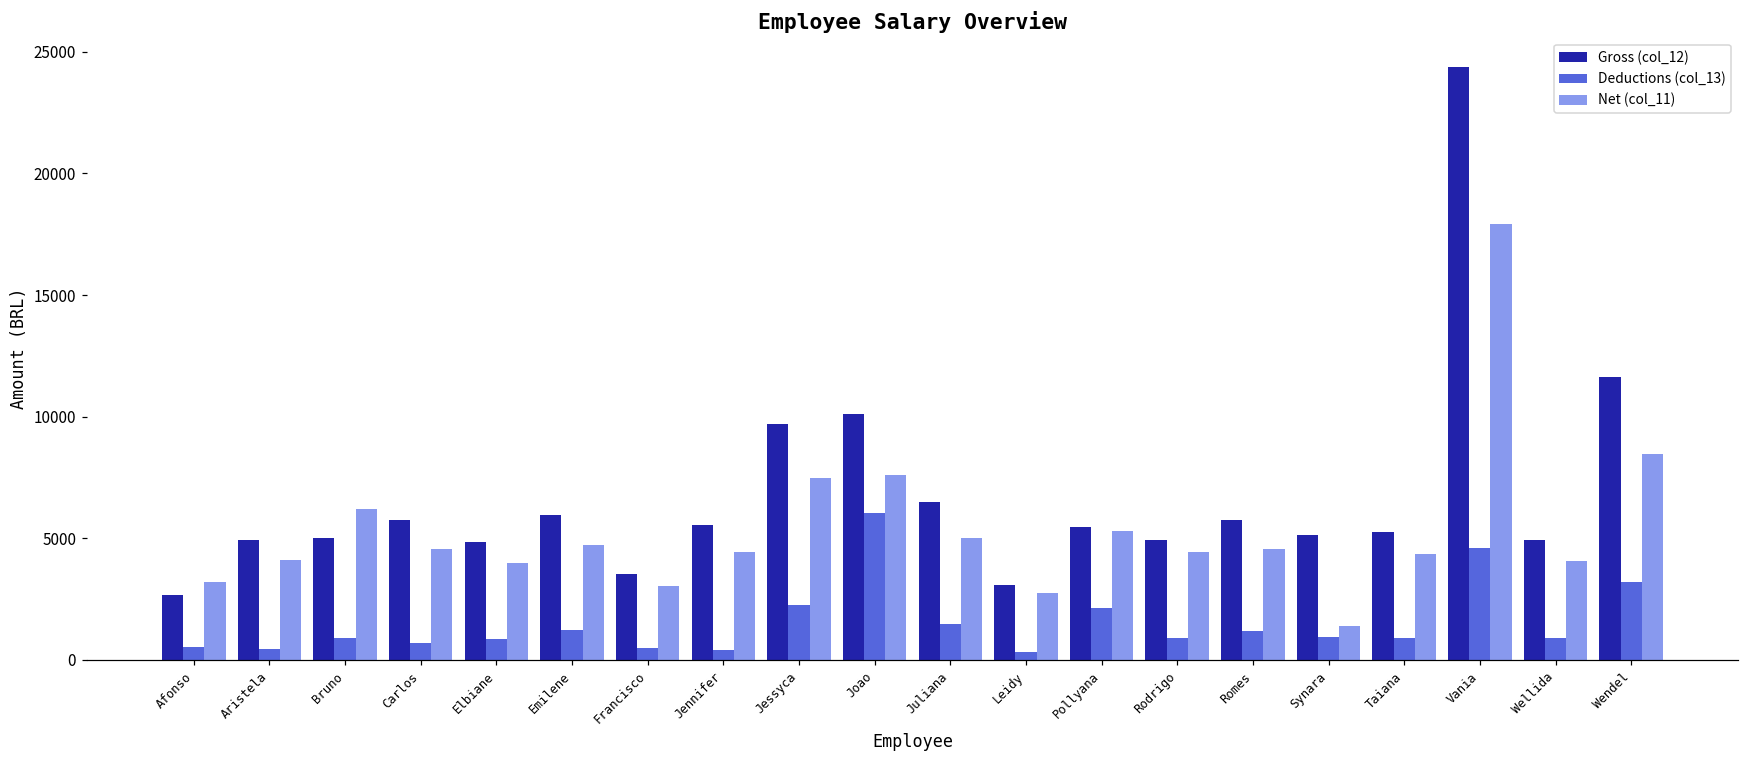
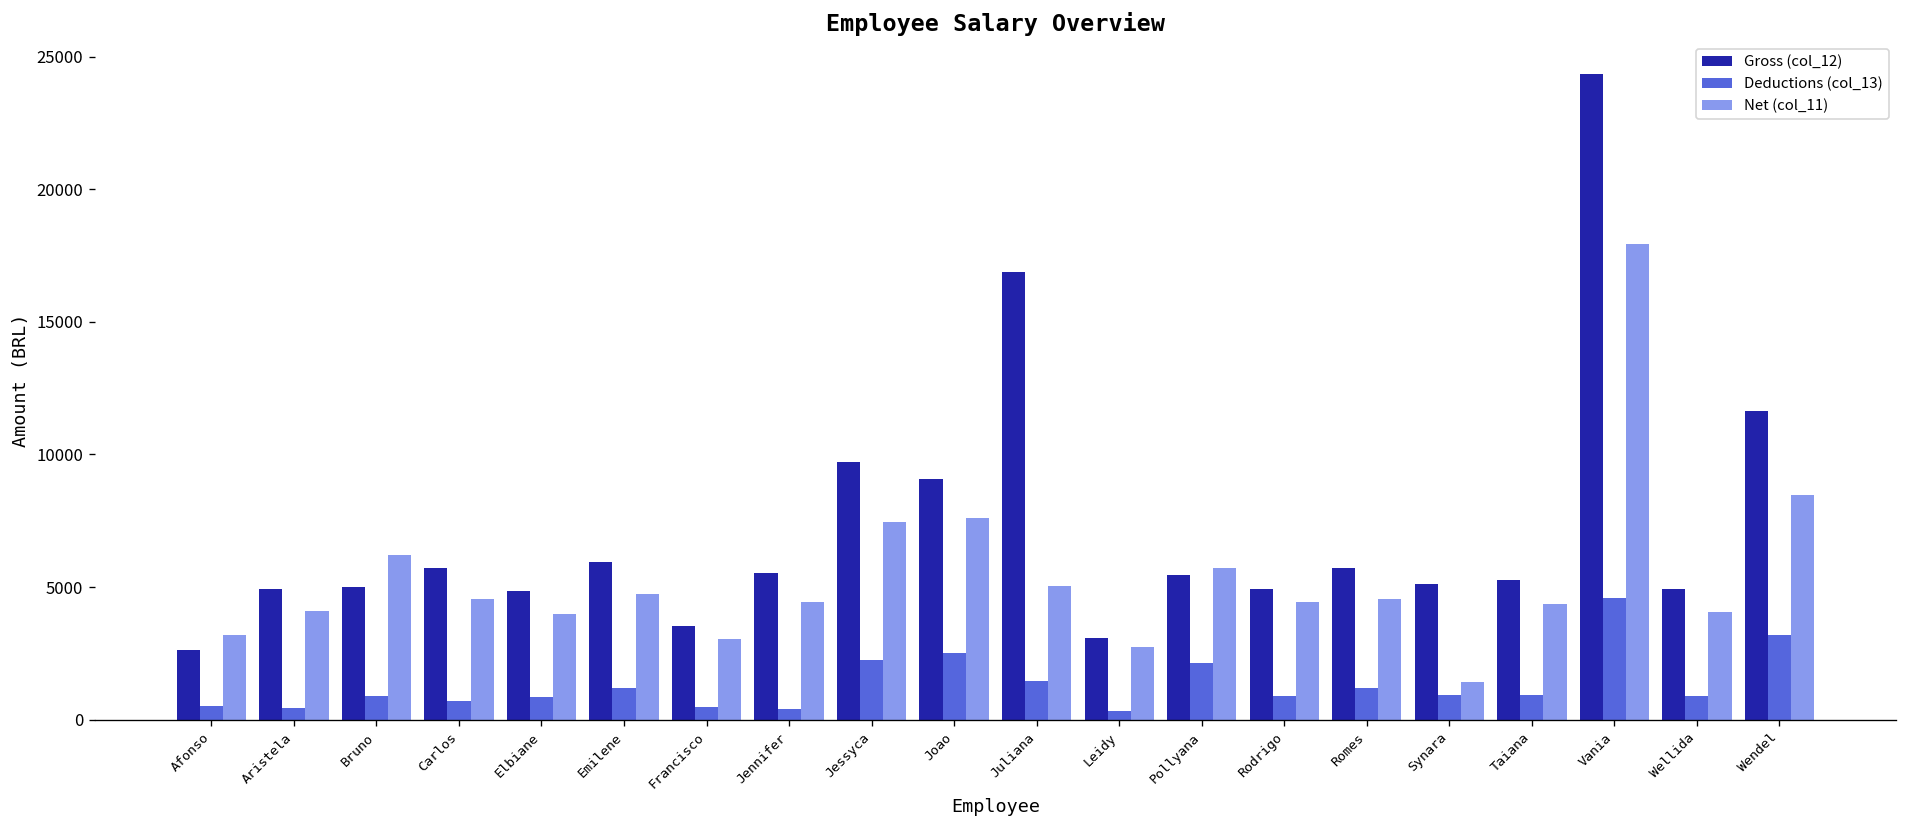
  {
    "Gross (col_12)": {
      "Afonso": 2600,
      "Aristela": 4900,
      "Bruno": 5000,
      "Carlos": 5700,
      "Elbiane": 4800,
      "Emilene": 5900,
      "Francisco": 3500,
      "Jennifer": 5500,
      "Jessyca": 9700,
-     "Joao": 10100,
-     "Juliana": 6500,
+     "Joao": 9100,
+     "Juliana": 16900,
      "Leidy": 3100,
      "Pollyana": 5500,
      "Rodrigo": 4900,
      "Romes": 5700,
      "Synara": 5100,
      "Taiana": 5300,
      "Vania": 24400,
      "Wellida": 4900,
      "Wendel": 11600
    },
    "Deductions (col_13)": {
      "Afonso": 500,
      "Aristela": 400,
      "Bruno": 900,
      "Carlos": 700,
      "Elbiane": 900,
      "Emilene": 1200,
      "Francisco": 500,
      "Jennifer": 400,
      "Jessyca": 2300,
-     "Joao": 6000,
+     "Joao": 2500,
      "Juliana": 1400,
      "Leidy": 300,
      "Pollyana": 2100,
      "Rodrigo": 900,
      "Romes": 1200,
      "Synara": 900,
      "Taiana": 900,
      "Vania": 4600,
      "Wellida": 900,
      "Wendel": 3200
    },
    "Net (col_11)": {
      "Afonso": 3200,
      "Aristela": 4100,
      "Bruno": 6200,
      "Carlos": 4600,
      "Elbiane": 4000,
      "Emilene": 4700,
      "Francisco": 3000,
      "Jennifer": 4400,
      "Jessyca": 7500,
      "Joao": 7600,
      "Juliana": 5000,
      "Leidy": 2800,
-     "Pollyana": 5300,
+     "Pollyana": 5700,
      "Rodrigo": 4400,
      "Romes": 4600,
      "Synara": 1400,
      "Taiana": 4300,
      "Vania": 17900,
      "Wellida": 4000,
      "Wendel": 8500
    }
  }
